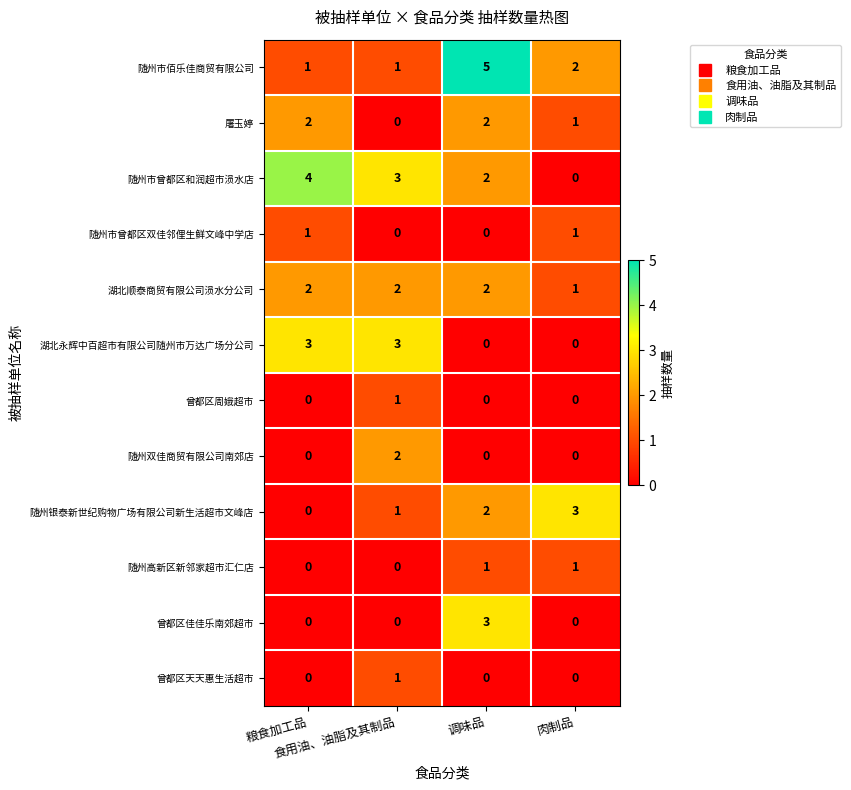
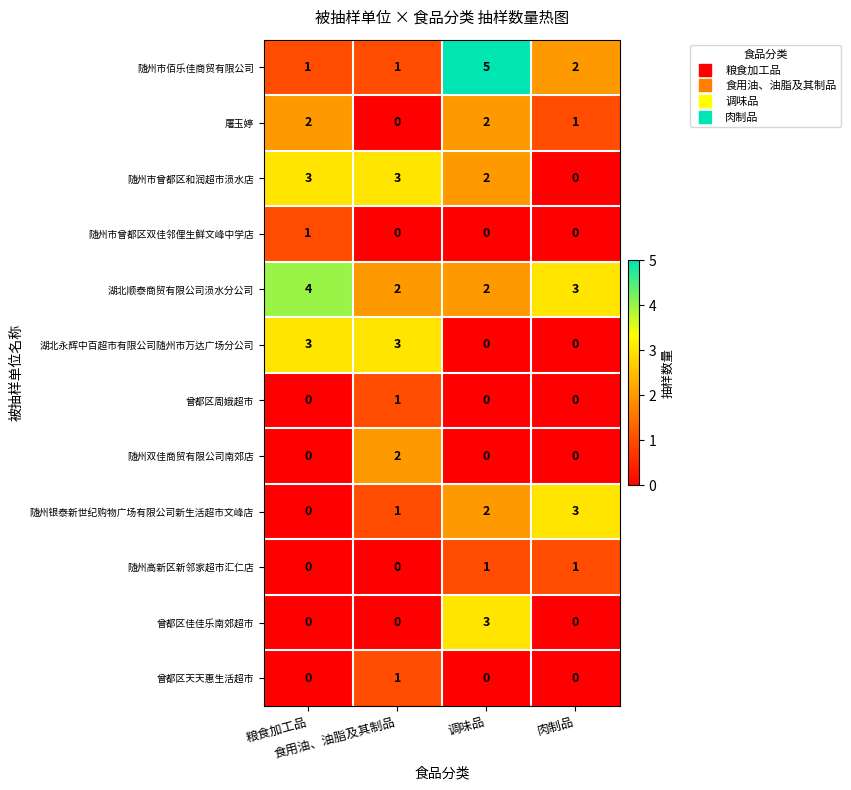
  {
    "随州市佰乐佳商贸有限公司": {
      "粮食加工品": 1,
      "食用油、油脂及其制品": 1,
      "调味品": 5,
      "肉制品": 2
    },
    "屠玉婷": {
      "粮食加工品": 2,
      "食用油、油脂及其制品": 0,
      "调味品": 2,
      "肉制品": 1
    },
    "随州市曾都区和润超市涢水店": {
-     "粮食加工品": 4,
+     "粮食加工品": 3,
      "食用油、油脂及其制品": 3,
      "调味品": 2,
      "肉制品": 0
    },
    "随州市曾都区双佳邻俚生鲜文峰中学店": {
      "粮食加工品": 1,
      "食用油、油脂及其制品": 0,
      "调味品": 0,
-     "肉制品": 1
+     "肉制品": 0
    },
    "湖北顺泰商贸有限公司涢水分公司": {
-     "粮食加工品": 2,
+     "粮食加工品": 4,
      "食用油、油脂及其制品": 2,
      "调味品": 2,
-     "肉制品": 1
+     "肉制品": 3
    },
    "湖北永辉中百超市有限公司随州市万达广场分公司": {
      "粮食加工品": 3,
      "食用油、油脂及其制品": 3,
      "调味品": 0,
      "肉制品": 0
    },
    "曾都区周娥超市": {
      "粮食加工品": 0,
      "食用油、油脂及其制品": 1,
      "调味品": 0,
      "肉制品": 0
    },
    "随州双佳商贸有限公司南郊店": {
      "粮食加工品": 0,
      "食用油、油脂及其制品": 2,
      "调味品": 0,
      "肉制品": 0
    },
    "随州银泰新世纪购物广场有限公司新生活超市文峰店": {
      "粮食加工品": 0,
      "食用油、油脂及其制品": 1,
      "调味品": 2,
      "肉制品": 3
    },
    "随州高新区新邻家超市汇仁店": {
      "粮食加工品": 0,
      "食用油、油脂及其制品": 0,
      "调味品": 1,
      "肉制品": 1
    },
    "曾都区佳佳乐南郊超市": {
      "粮食加工品": 0,
      "食用油、油脂及其制品": 0,
      "调味品": 3,
      "肉制品": 0
    },
    "曾都区天天惠生活超市": {
      "粮食加工品": 0,
      "食用油、油脂及其制品": 1,
      "调味品": 0,
      "肉制品": 0
    }
  }
